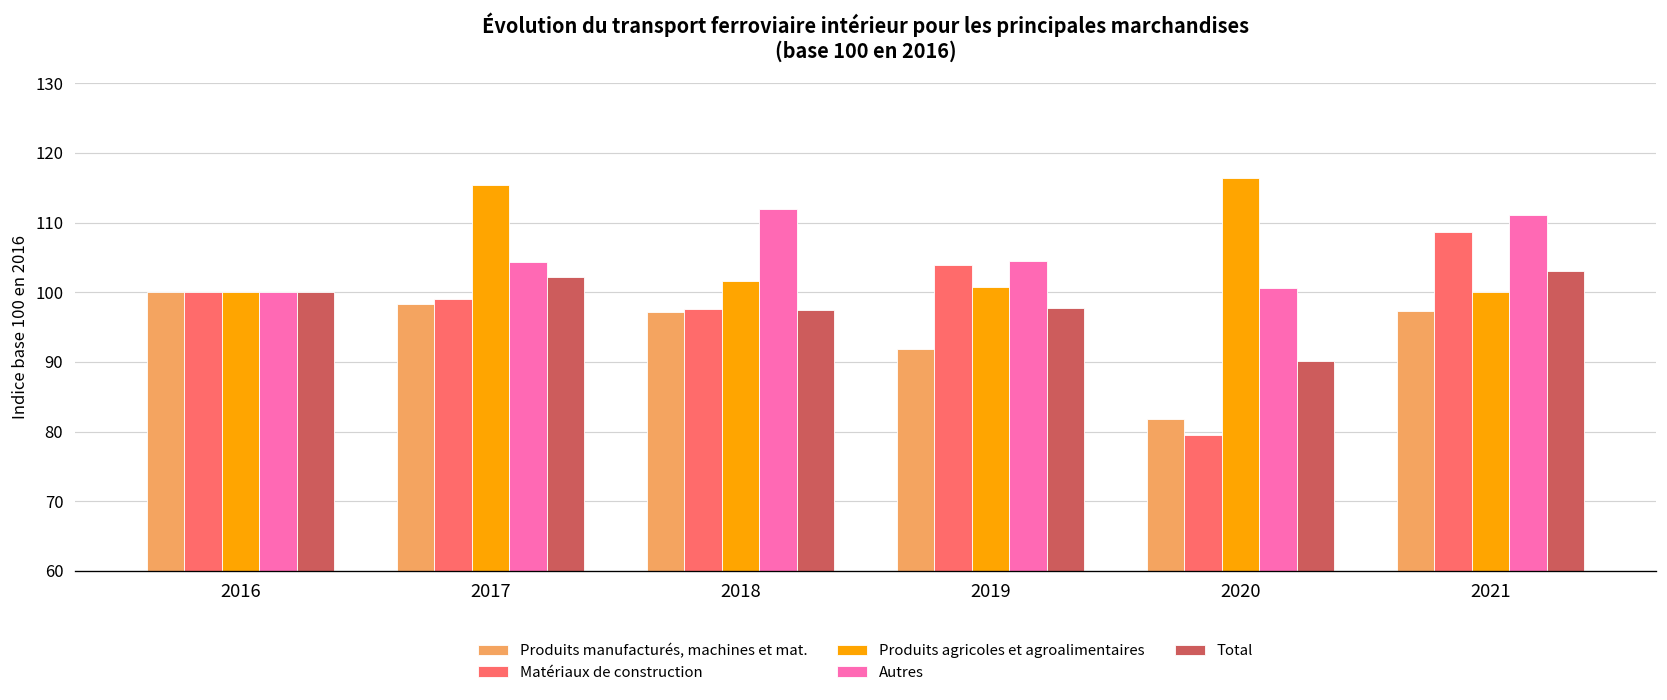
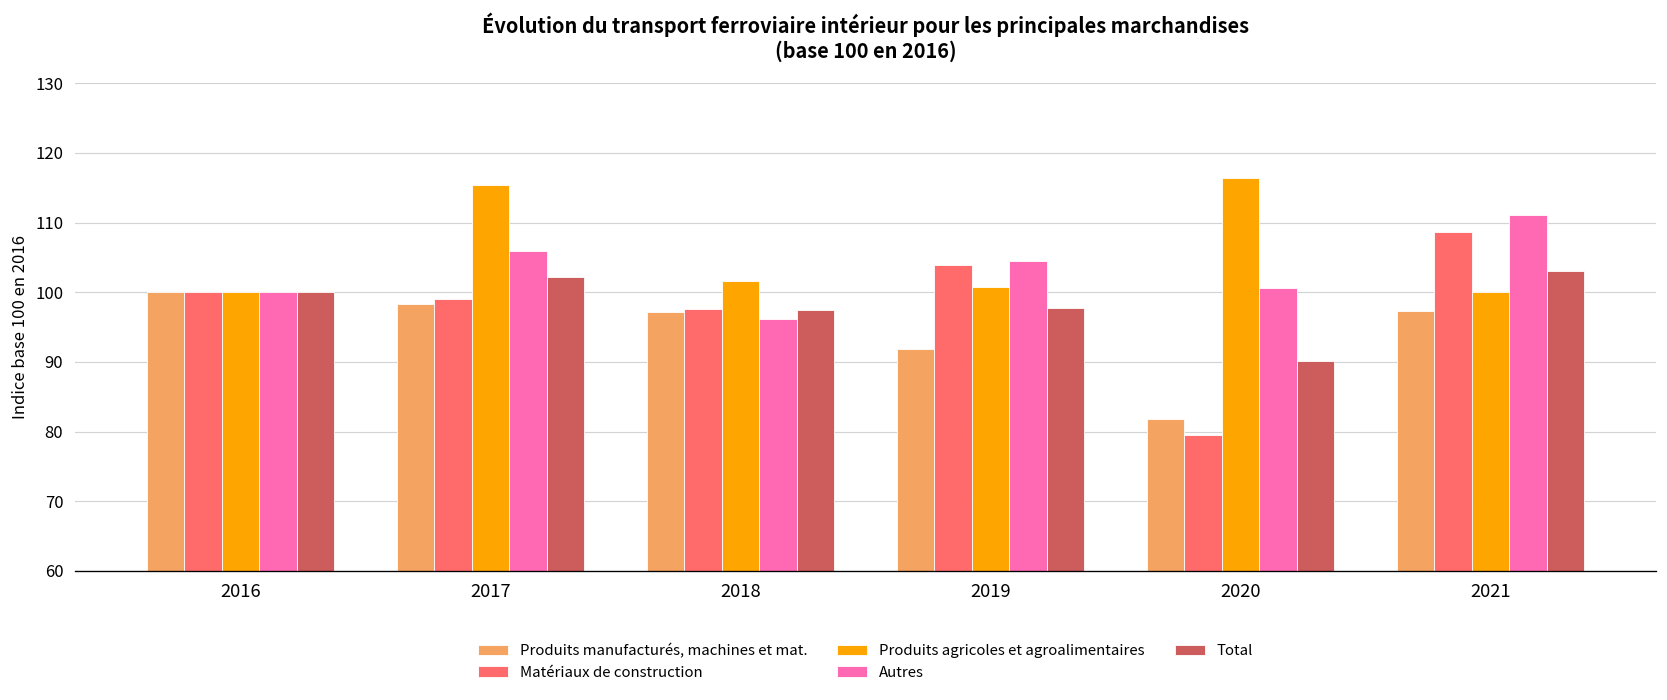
  {
    "Produits agricoles et agroalimentaires": {
      "2016": 100,
      "2017": 115,
      "2018": 102,
      "2019": 101,
      "2020": 116,
      "2021": 100
    },
    "Autres": {
      "2016": 100,
-     "2017": 104,
-     "2018": 112,
+     "2017": 106,
+     "2018": 96,
      "2019": 104,
      "2020": 101,
      "2021": 111
    }
  }
